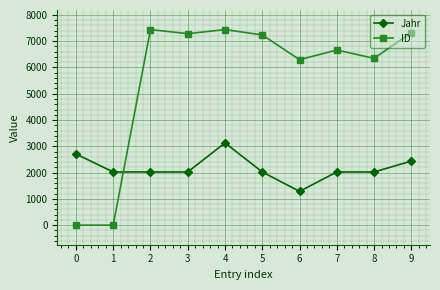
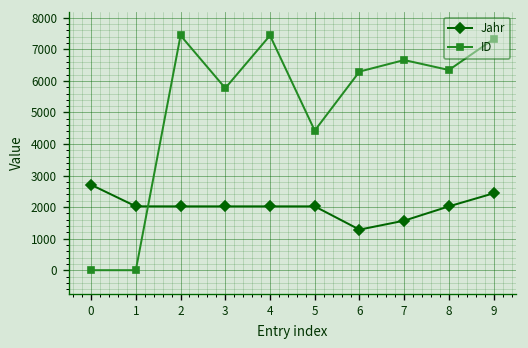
  {
    "Jahr": {
      "0": 2700,
      "1": 2000,
      "2": 2000,
      "3": 2000,
-     "4": 3100,
+     "4": 2000,
      "5": 2000,
      "6": 1300,
-     "7": 2000,
+     "7": 1600,
      "8": 2000,
      "9": 2400
    },
    "ID": {
      "0": 0,
      "1": 0,
      "2": 7400,
-     "3": 7300,
+     "3": 5800,
      "4": 7400,
-     "5": 7200,
+     "5": 4400,
      "6": 6300,
      "7": 6700,
      "8": 6300
    }
  }
